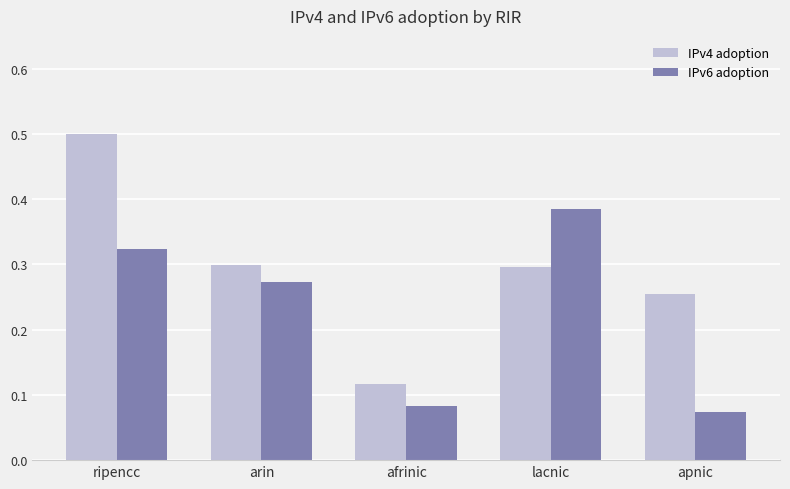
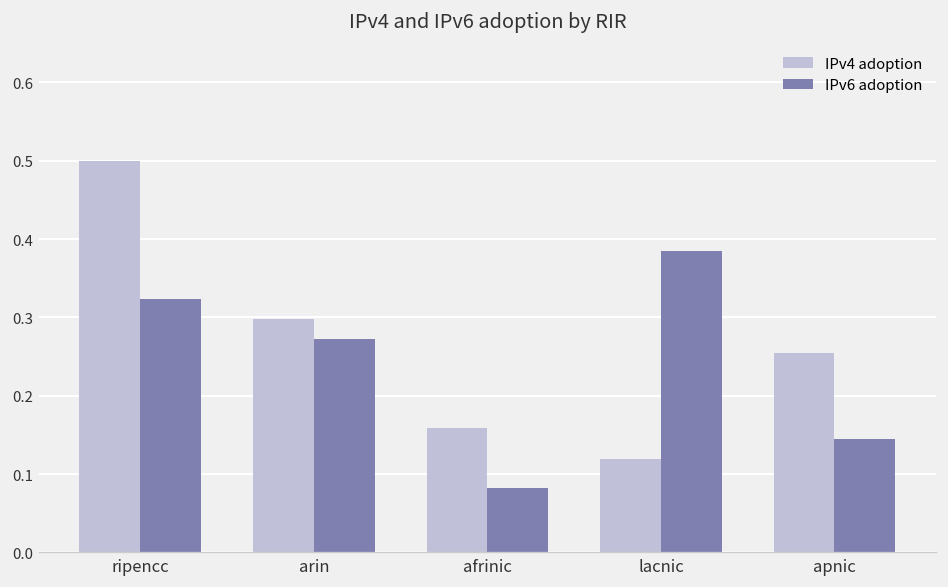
  {
    "IPv4 adoption": {
      "ripencc": 0.50,
      "arin": 0.30,
-     "afrinic": 0.12,
-     "lacnic": 0.30,
+     "afrinic": 0.16,
+     "lacnic": 0.12,
      "apnic": 0.25
    },
    "IPv6 adoption": {
      "ripencc": 0.32,
      "arin": 0.27,
      "afrinic": 0.08,
      "lacnic": 0.39,
-     "apnic": 0.07
+     "apnic": 0.15
    }
  }
